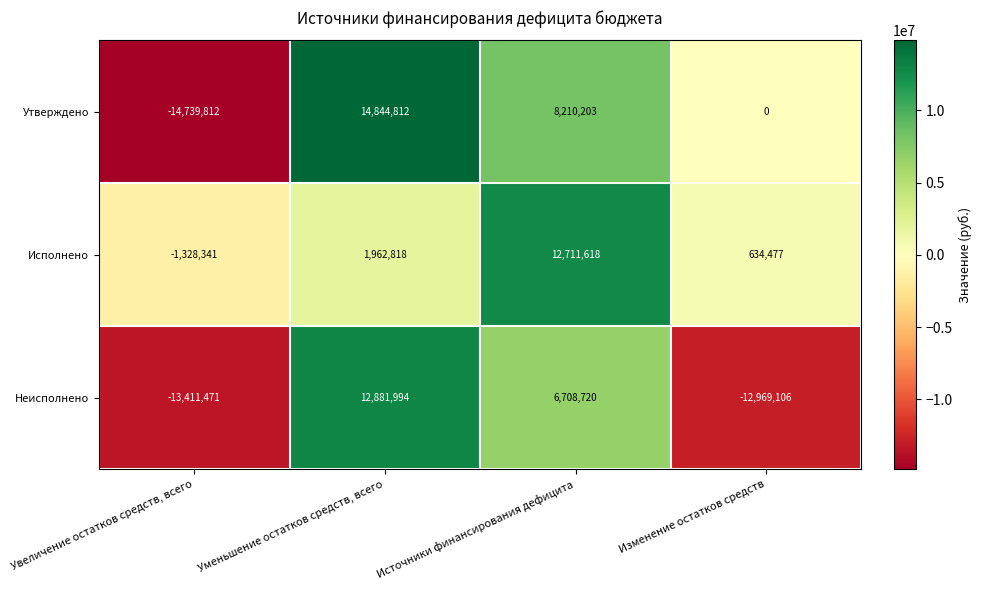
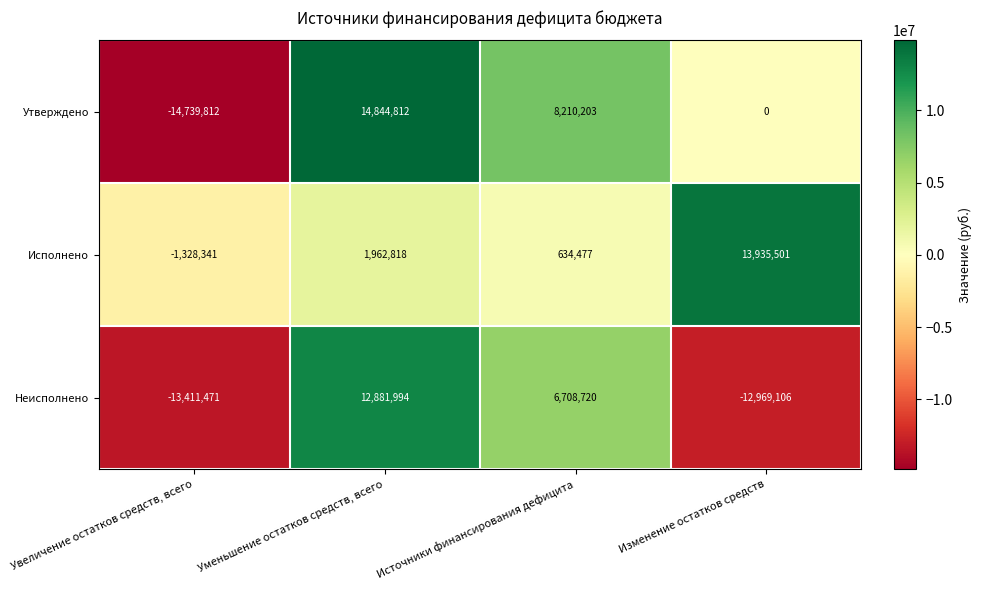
  {
    "Утверждено": {
      "Увеличение остатков средств, всего": "-14,739,812",
      "Уменьшение остатков средств, всего": "14,844,812",
      "Источники финансирования дефицита": "8,210,203",
      "Изменение остатков средств": "0"
    },
    "Исполнено": {
      "Увеличение остатков средств, всего": "-1,328,341",
      "Уменьшение остатков средств, всего": "1,962,818",
-     "Источники финансирования дефицита": "12,711,618",
-     "Изменение остатков средств": "634,477"
+     "Источники финансирования дефицита": "634,477",
+     "Изменение остатков средств": "13,935,501"
    },
    "Неисполнено": {
      "Увеличение остатков средств, всего": "-13,411,471",
      "Уменьшение остатков средств, всего": "12,881,994",
      "Источники финансирования дефицита": "6,708,720",
      "Изменение остатков средств": "-12,969,106"
    }
  }
